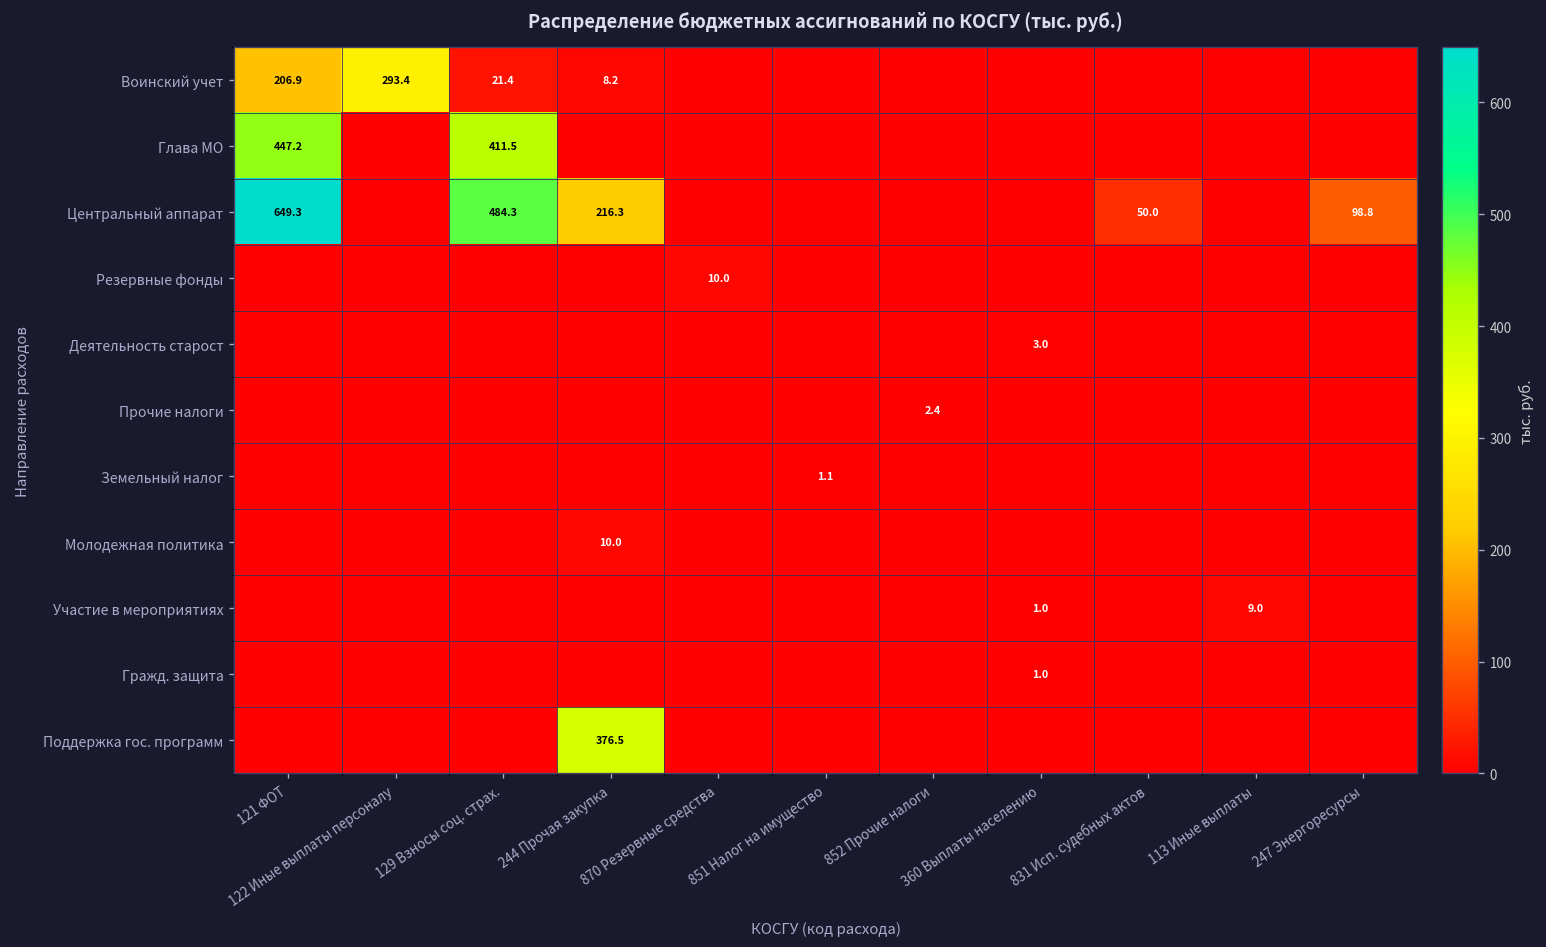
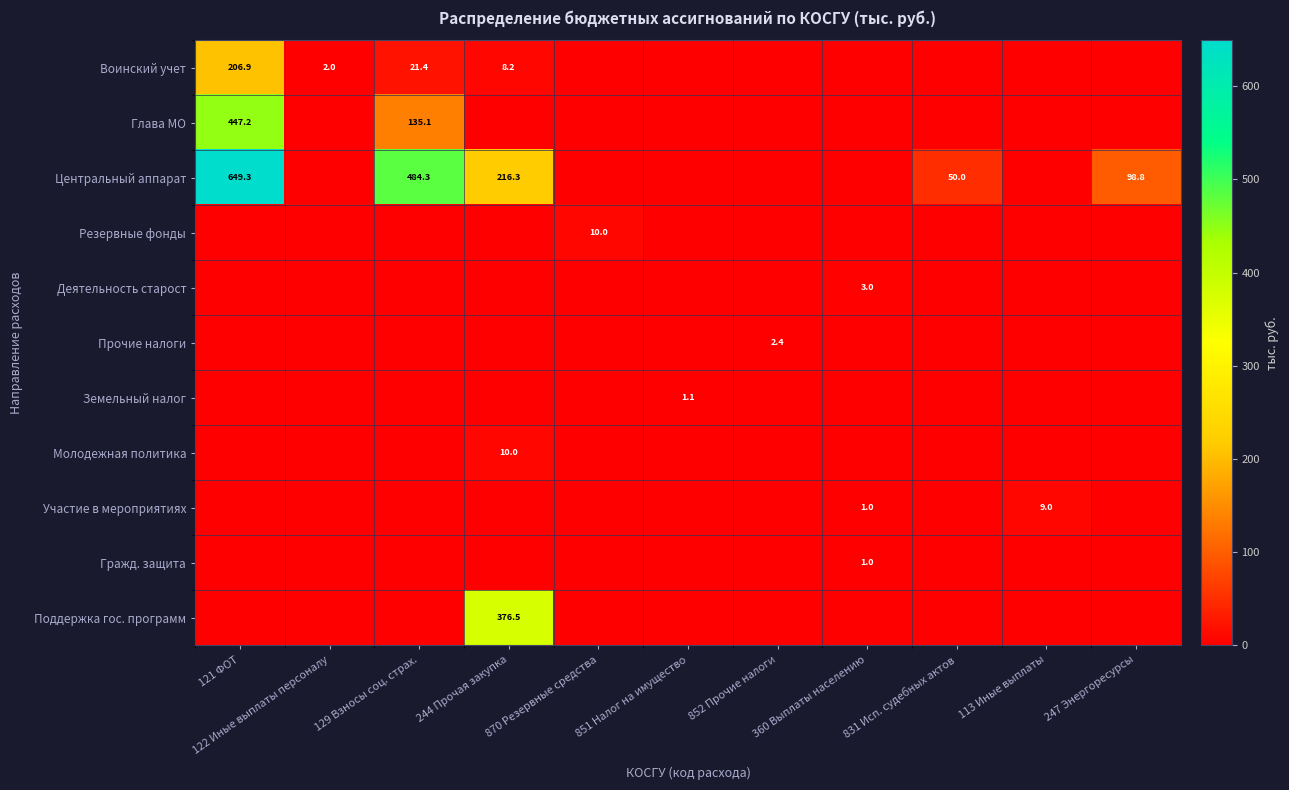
  {
    "Воинский учет": {
      "121 ФОТ": 206.9,
-     "122 Иные выплаты персоналу": 293.4,
+     "122 Иные выплаты персоналу": 2.0,
      "129 Взносы соц. страх.": 21.4,
      "244 Прочая закупка": 8.2
    },
    "Глава МО": {
      "121 ФОТ": 447.2,
-     "129 Взносы соц. страх.": 411.5
+     "129 Взносы соц. страх.": 135.1
    },
    "Центральный аппарат": {
      "121 ФОТ": 649.3,
      "129 Взносы соц. страх.": 484.3,
      "244 Прочая закупка": 216.3,
      "831 Исп. судебных актов": 50.0,
      "247 Энергоресурсы": 98.8
    },
    "Резервные фонды": {
      "870 Резервные средства": 10.0
    },
    "Деятельность старост": {
      "360 Выплаты населению": 3.0
    },
    "Прочие налоги": {
      "852 Прочие налоги": 2.4
    },
    "Земельный налог": {
      "851 Налог на имущество": 1.1
    },
    "Молодежная политика": {
      "244 Прочая закупка": 10.0
    },
    "Участие в мероприятиях": {
      "360 Выплаты населению": 1.0,
      "113 Иные выплаты": 9.0
    },
    "Гражд. защита": {
      "360 Выплаты населению": 1.0
    },
    "Поддержка гос. программ": {
      "244 Прочая закупка": 376.5
    }
  }
